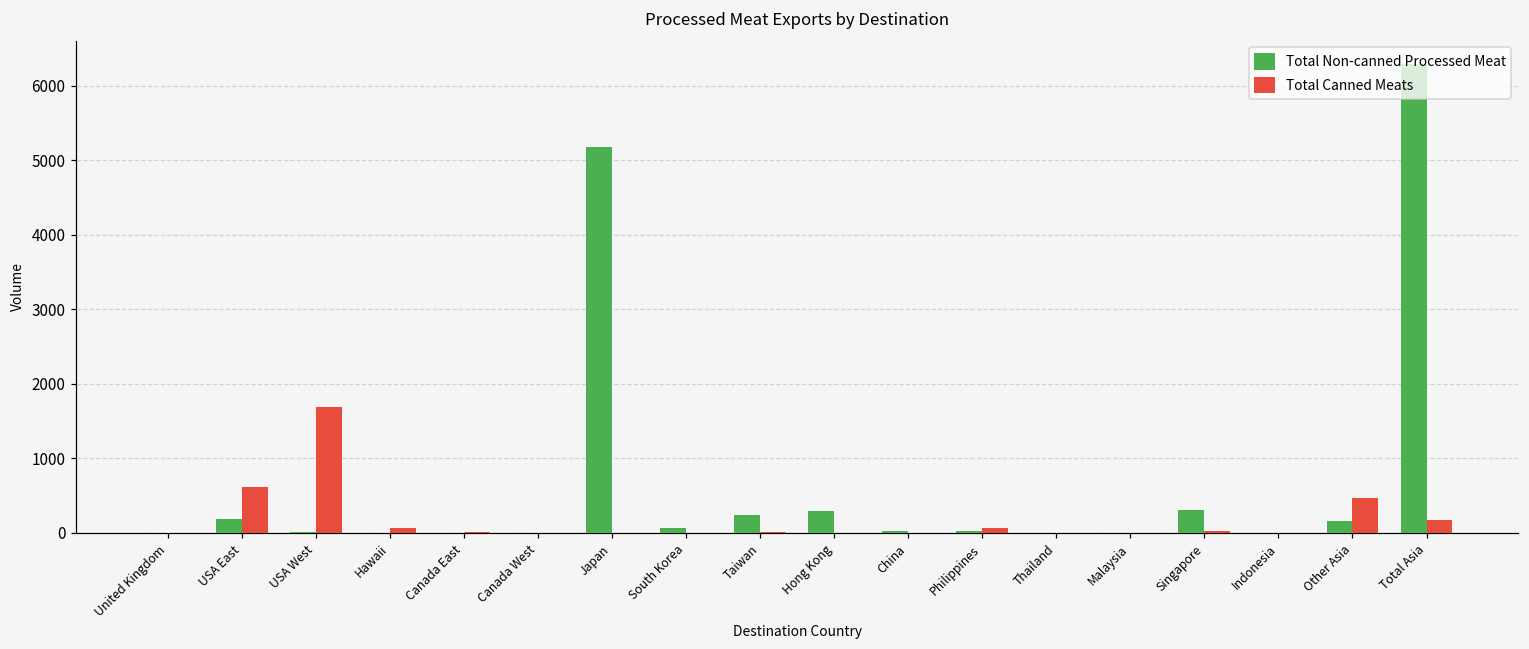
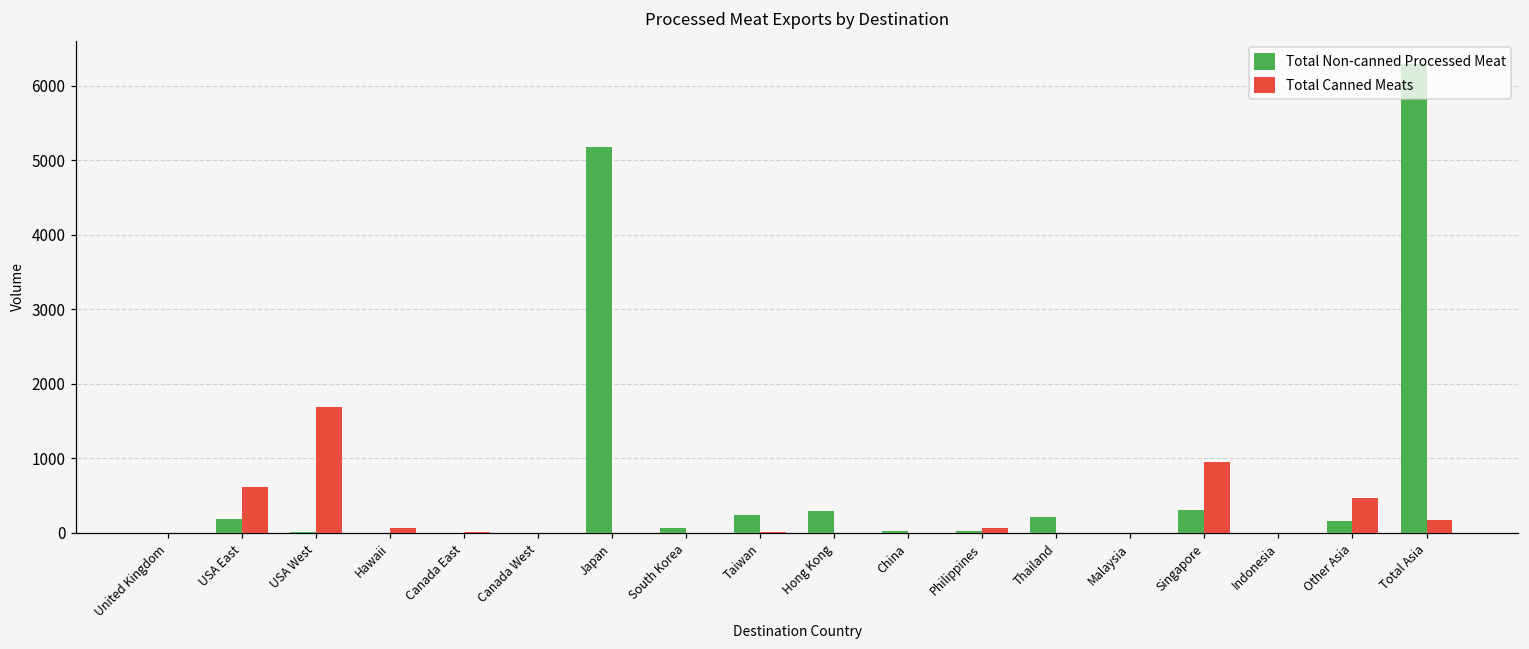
  {
    "Total Non-canned Processed Meat": {
      "USA East": 200,
      "Hawaii": 0,
      "Canada West": 0,
      "Japan": 5200,
      "South Korea": 100,
      "Taiwan": 200,
      "Hong Kong": 300,
-     "Thailand": 0,
+     "Thailand": 200,
      "Malaysia": 0,
      "Singapore": 300,
      "Indonesia": 0,
      "Other Asia": 200
    },
    "Total Canned Meats": {
      "United Kingdom": 0,
      "USA East": 600,
      "USA West": 1700,
      "Hawaii": 100,
      "Canada West": 0,
      "Japan": 0,
      "South Korea": 0,
      "Hong Kong": 0,
      "China": 0,
      "Philippines": 100,
      "Thailand": 0,
      "Malaysia": 0,
-     "Singapore": 0,
+     "Singapore": 900,
      "Indonesia": 0,
      "Other Asia": 500,
      "Total Asia": 200
    }
  }
